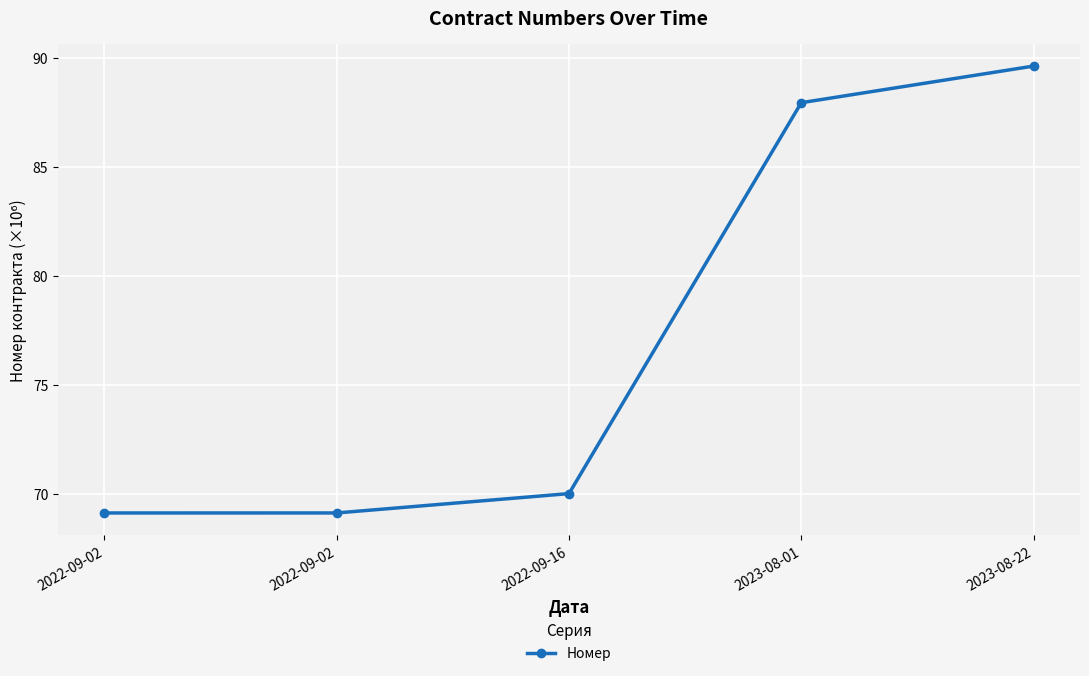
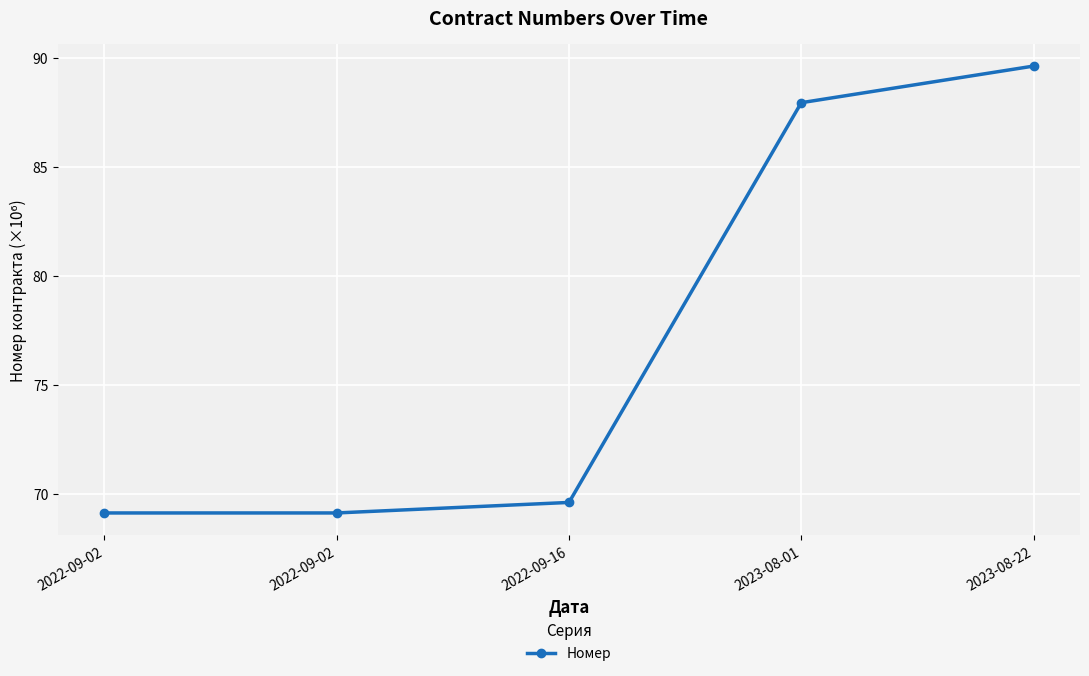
  {
-   "2022-09-16": 70.0,
+   "2022-09-16": 69.6,
    "2023-08-01": 87.9,
    "2023-08-22": 89.6
  }
